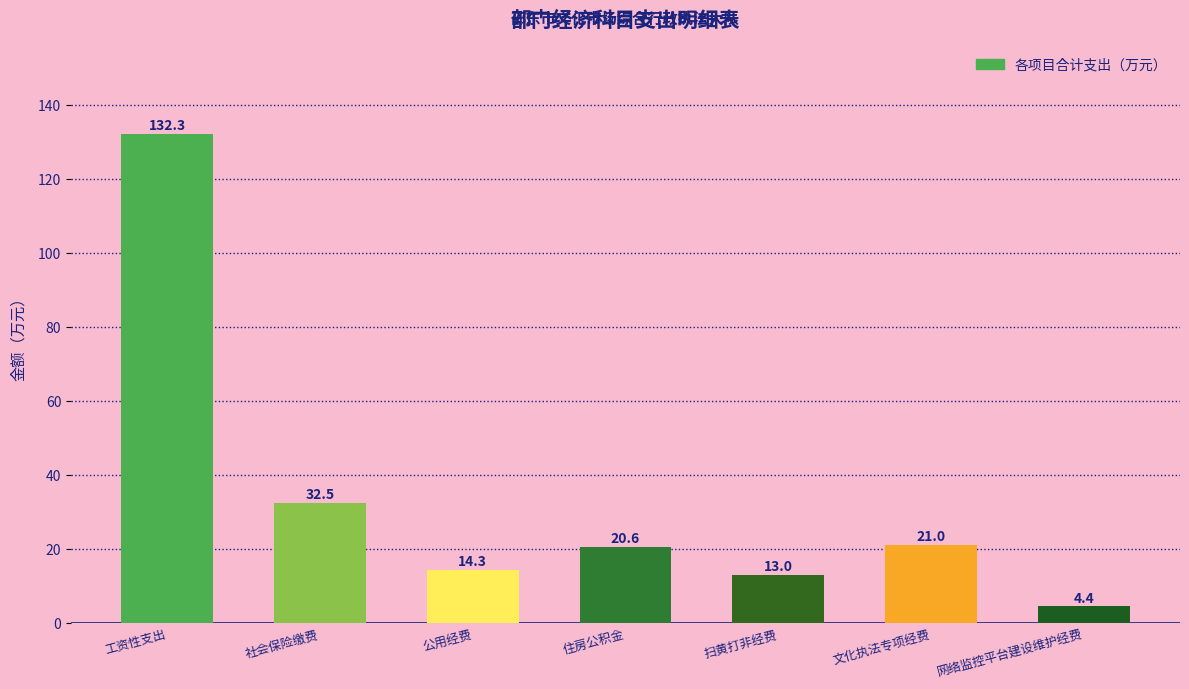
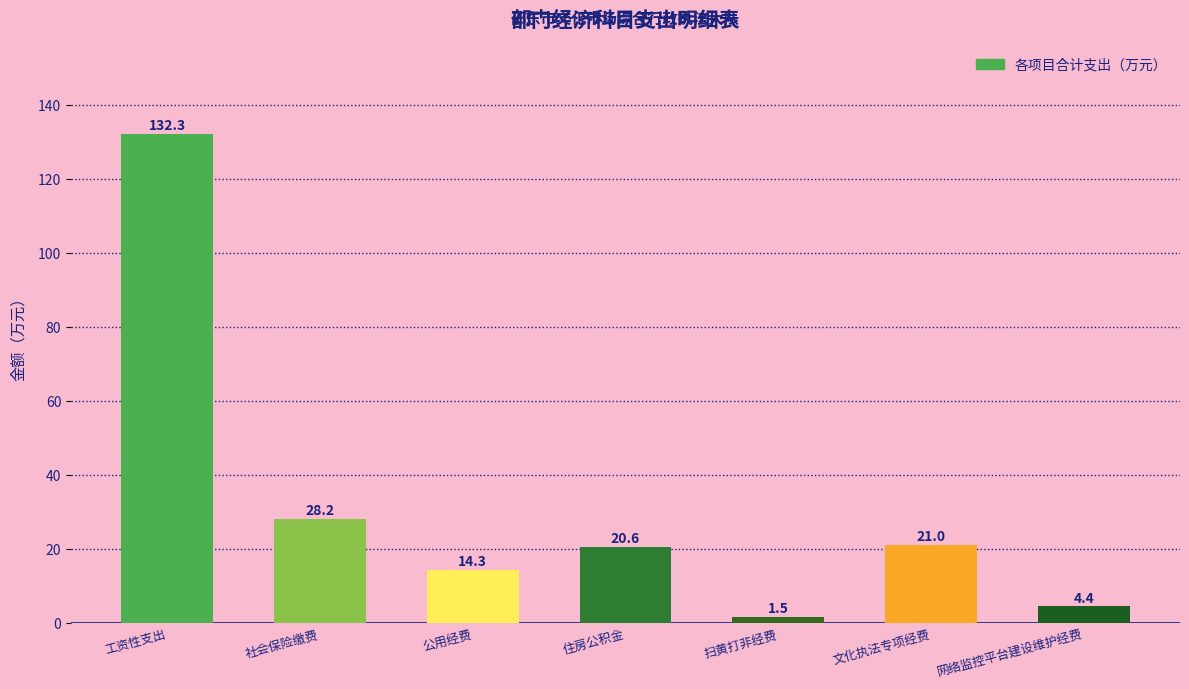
  {
    "工资性支出": 132.3,
-   "社会保险缴费": 32.5,
+   "社会保险缴费": 28.2,
    "公用经费": 14.3,
    "住房公积金": 20.6,
-   "扫黄打非经费": 13.0,
+   "扫黄打非经费": 1.5,
    "文化执法专项经费": 21.0,
    "网络监控平台建设维护经费": 4.4
  }
